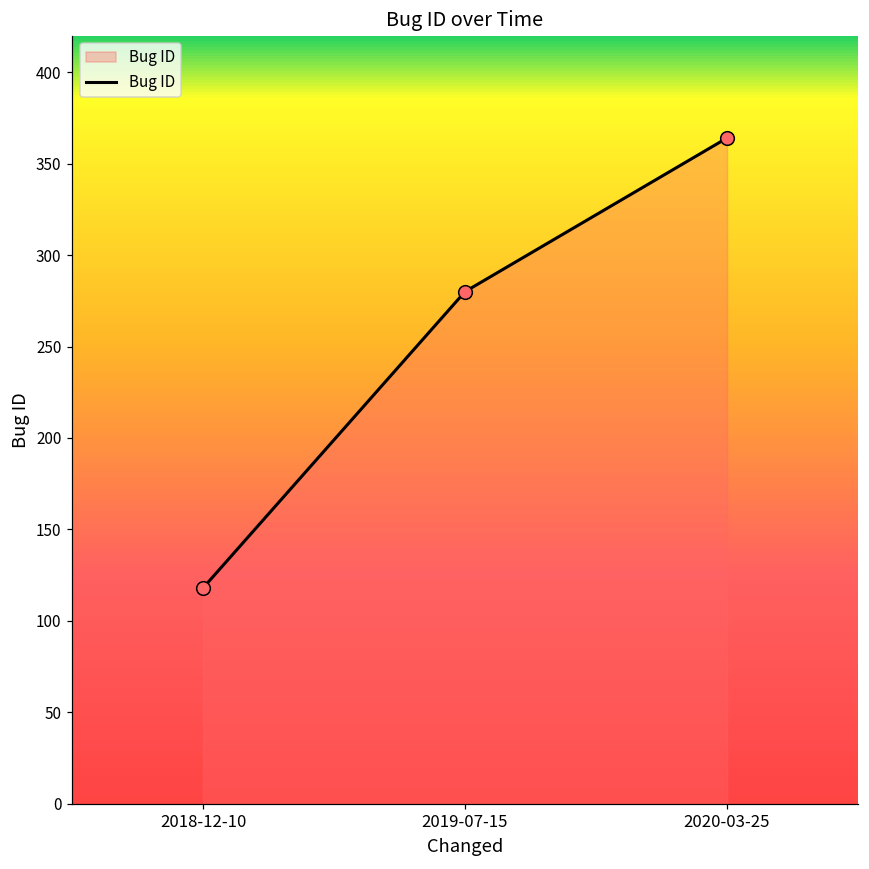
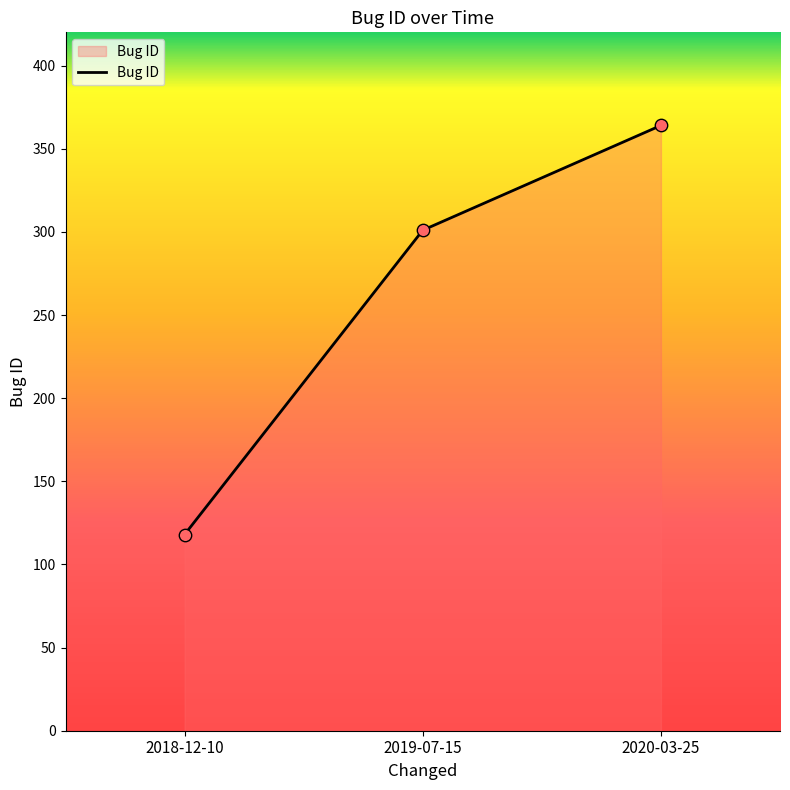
  {
    "2018-12-10": 118,
-   "2019-07-15": 280,
+   "2019-07-15": 301,
    "2020-03-25": 364
  }
